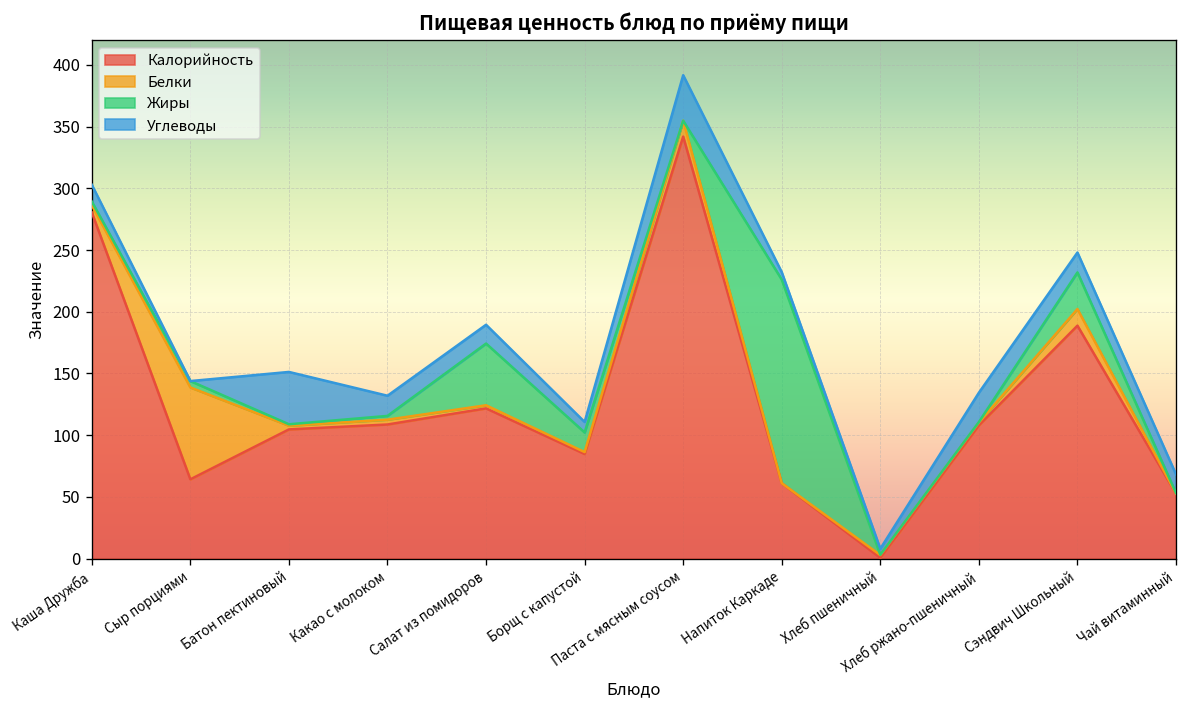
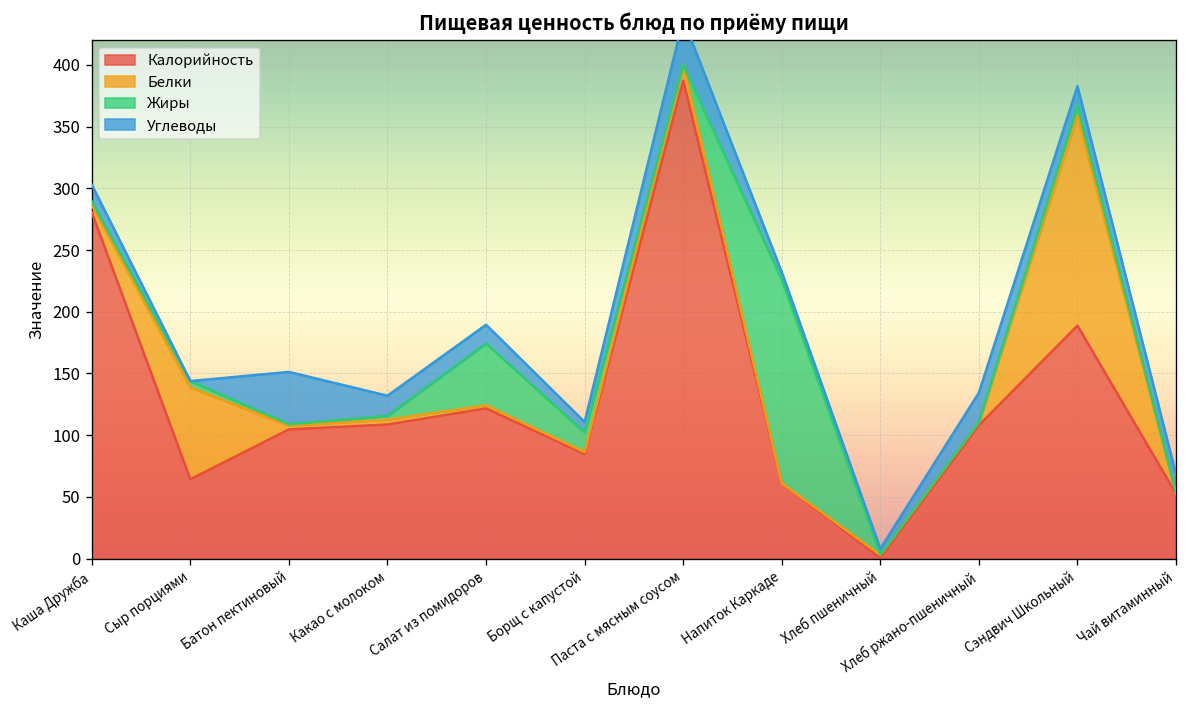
  {
    "Калорийность": {
      "Каша Дружба": 280,
      "Сыр порциями": 64,
      "Батон пектиновый": 105,
      "Какао с молоком": 109,
      "Салат из помидоров": 122,
-     "Паста с мясным соусом": 342,
+     "Паста с мясным соусом": 387,
      "Сэндвич Школьный": 189
    },
    "Белки": {
      "Каша Дружба": 6,
      "Сыр порциями": 74,
      "Какао с молоком": 4,
      "Салат из помидоров": 3,
-     "Сэндвич Школьный": 13
+     "Сэндвич Школьный": 170
    },
    "Жиры": {
      "Каша Дружба": 3,
      "Какао с молоком": 3,
      "Салат из помидоров": 50,
      "Борщ с капустой": 16,
      "Напиток Каркаде": 165,
-     "Сэндвич Школьный": 30
+     "Сэндвич Школьный": 8
    },
    "Углеводы": {
      "Каша Дружба": 14,
      "Батон пектиновый": 42,
      "Какао с молоком": 16,
      "Салат из помидоров": 15,
      "Борщ с капустой": 8,
      "Напиток Каркаде": 6,
      "Хлеб пшеничный": 5,
      "Хлеб ржано-пшеничный": 24,
      "Сэндвич Школьный": 16,
      "Чай витаминный": 15
    }
  }
